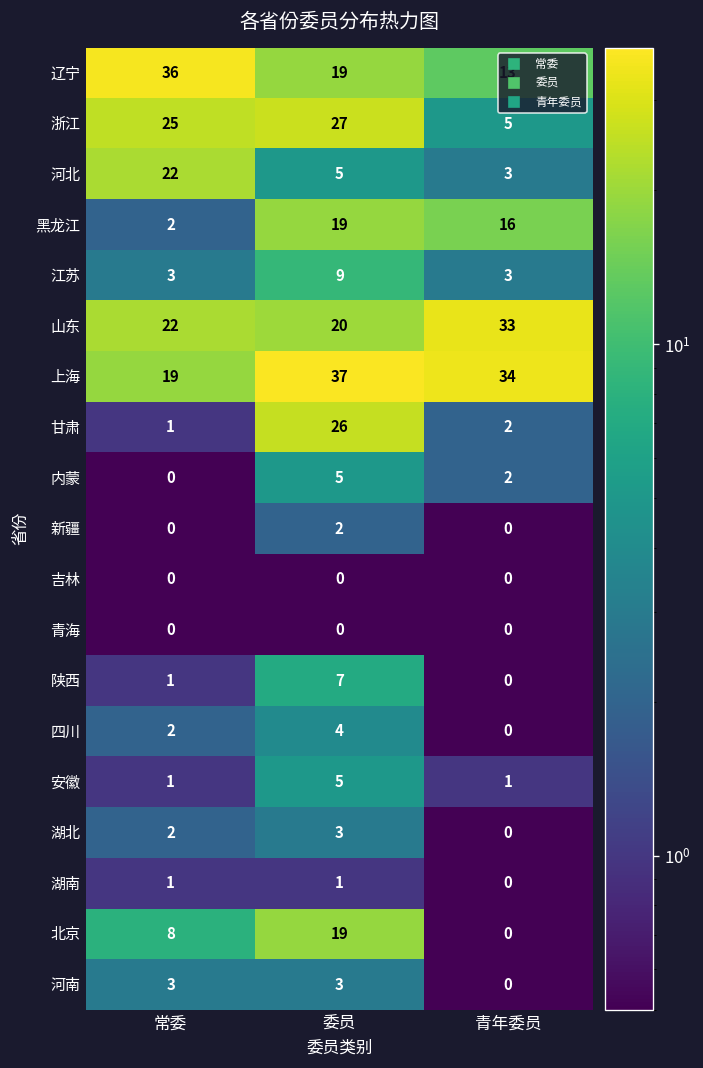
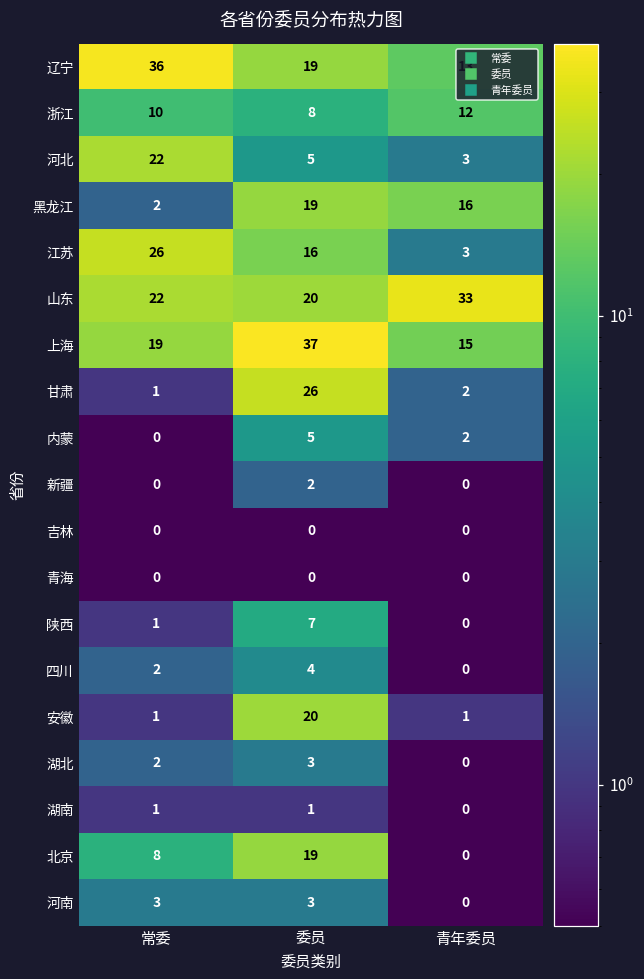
  {
    "辽宁": {
      "常委": 36,
      "委员": 19
    },
    "浙江": {
-     "常委": 25,
-     "委员": 27,
-     "青年委员": 5
+     "常委": 10,
+     "委员": 8,
+     "青年委员": 12
    },
    "河北": {
      "常委": 22,
      "委员": 5,
      "青年委员": 3
    },
    "黑龙江": {
      "常委": 2,
      "委员": 19,
      "青年委员": 16
    },
    "江苏": {
-     "常委": 3,
-     "委员": 9,
+     "常委": 26,
+     "委员": 16,
      "青年委员": 3
    },
    "山东": {
      "常委": 22,
      "委员": 20,
      "青年委员": 33
    },
    "上海": {
      "常委": 19,
      "委员": 37,
-     "青年委员": 34
+     "青年委员": 15
    },
    "甘肃": {
      "常委": 1,
      "委员": 26,
      "青年委员": 2
    },
    "内蒙": {
      "常委": 0,
      "委员": 5,
      "青年委员": 2
    },
    "新疆": {
      "常委": 0,
      "委员": 2,
      "青年委员": 0
    },
    "吉林": {
      "常委": 0,
      "委员": 0,
      "青年委员": 0
    },
    "青海": {
      "常委": 0,
      "委员": 0,
      "青年委员": 0
    },
    "陕西": {
      "常委": 1,
      "委员": 7,
      "青年委员": 0
    },
    "四川": {
      "常委": 2,
      "委员": 4,
      "青年委员": 0
    },
    "安徽": {
      "常委": 1,
-     "委员": 5,
+     "委员": 20,
      "青年委员": 1
    },
    "湖北": {
      "常委": 2,
      "委员": 3,
      "青年委员": 0
    },
    "湖南": {
      "常委": 1,
      "委员": 1,
      "青年委员": 0
    },
    "北京": {
      "常委": 8,
      "委员": 19,
      "青年委员": 0
    },
    "河南": {
      "常委": 3,
      "委员": 3,
      "青年委员": 0
    }
  }
